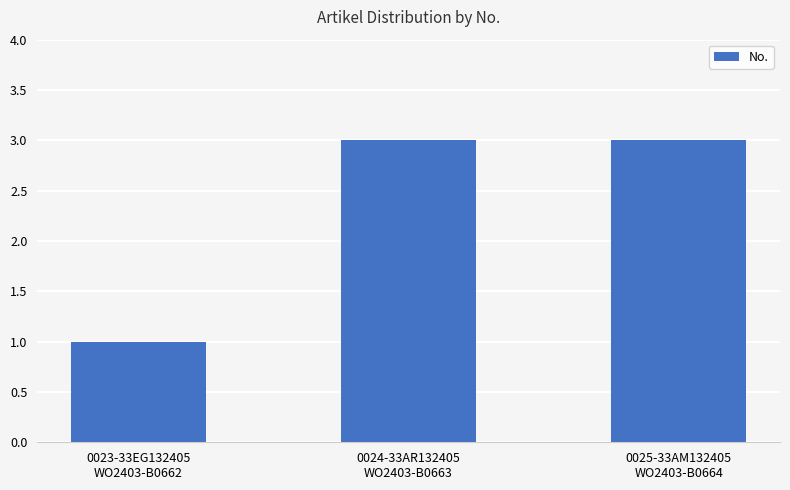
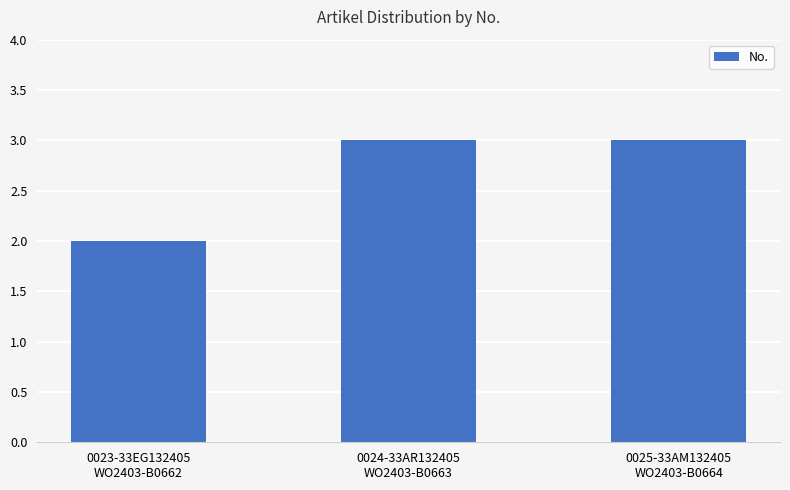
  {
-   "0023-33EG132405 WO2403-B0662": 1,
+   "0023-33EG132405 WO2403-B0662": 2,
    "0024-33AR132405 WO2403-B0663": 3,
    "0025-33AM132405 WO2403-B0664": 3
  }
